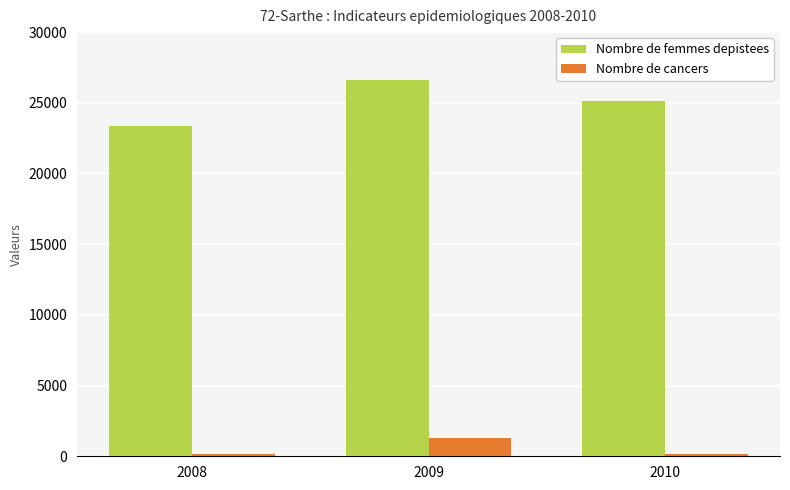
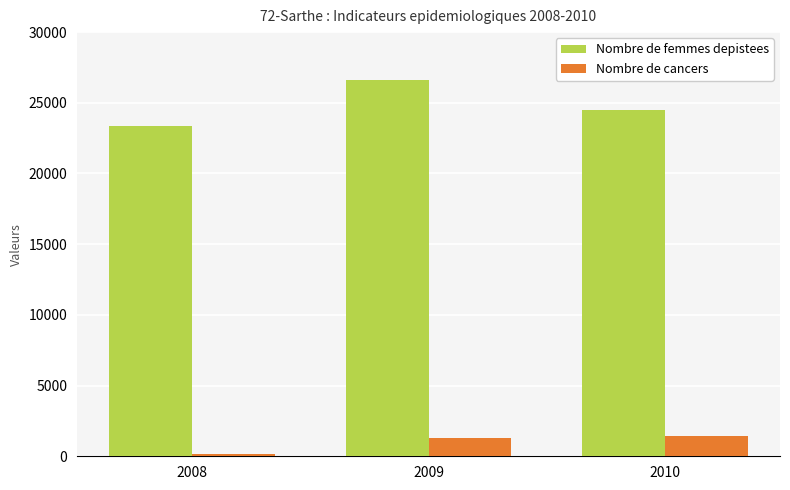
  {
    "Nombre de femmes depistees": {
      "2008": 23400,
      "2009": 26600,
-     "2010": 25100
+     "2010": 24500
    },
    "Nombre de cancers": {
      "2009": 1300,
-     "2010": 200
+     "2010": 1400
    }
  }
